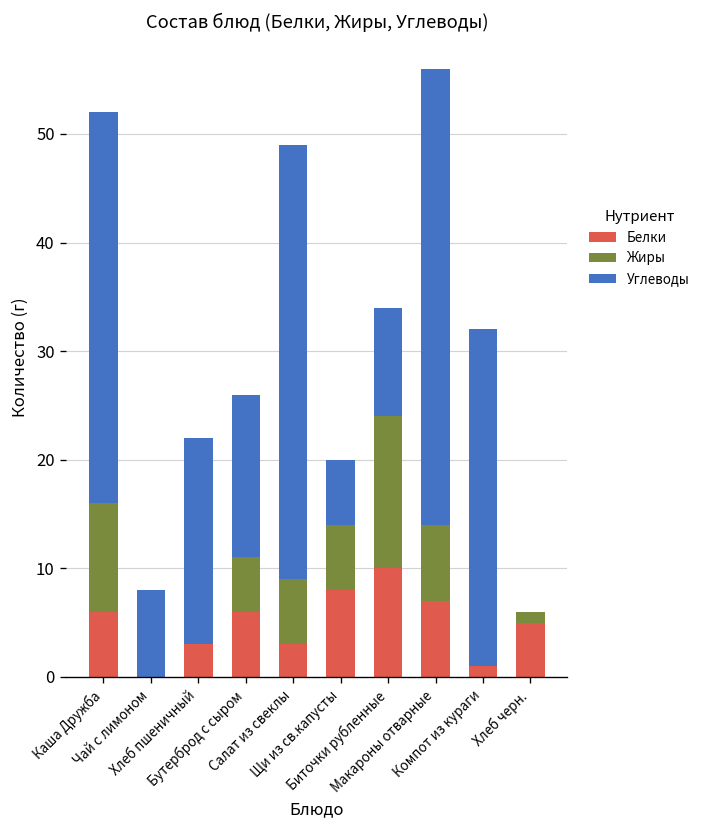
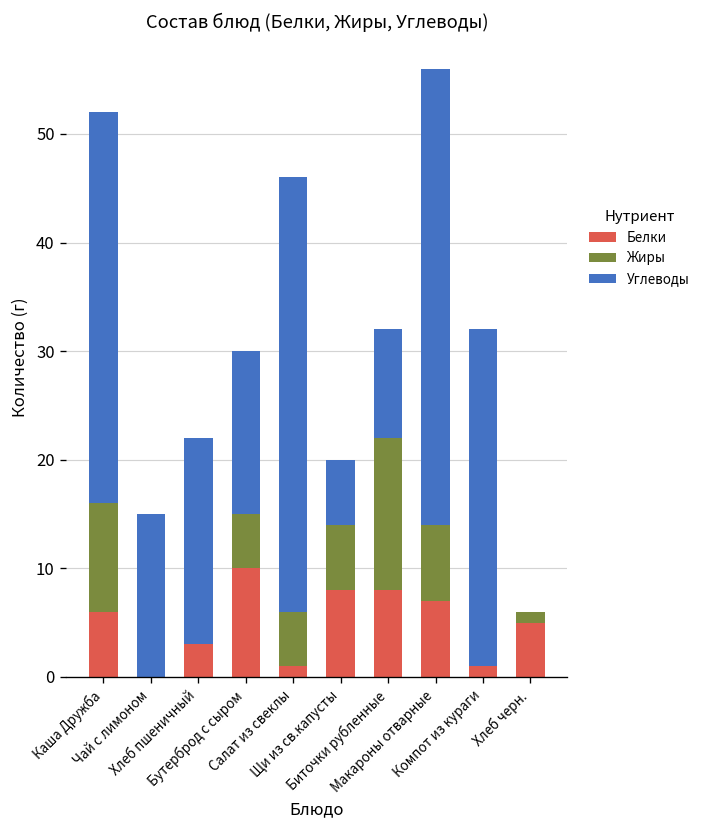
  {
    "Белки": {
      "Каша Дружба": 6,
      "Чай с лимоном": 0,
      "Хлеб пшеничный": 3,
-     "Бутерброд с сыром": 6,
-     "Салат из свеклы": 3,
+     "Бутерброд с сыром": 10,
+     "Салат из свеклы": 1,
      "Щи из св.капусты": 8,
-     "Биточки рубленные": 10,
+     "Биточки рубленные": 8,
      "Макароны отварные": 7,
      "Компот из кураги": 1,
      "Хлеб черн.": 5
    },
    "Жиры": {
      "Каша Дружба": 10,
      "Чай с лимоном": 0,
      "Хлеб пшеничный": 0,
      "Бутерброд с сыром": 5,
-     "Салат из свеклы": 6,
+     "Салат из свеклы": 5,
      "Щи из св.капусты": 6,
      "Биточки рубленные": 14,
      "Макароны отварные": 7,
      "Компот из кураги": 0,
      "Хлеб черн.": 1
    },
    "Углеводы": {
      "Каша Дружба": 36,
-     "Чай с лимоном": 8,
+     "Чай с лимоном": 15,
      "Хлеб пшеничный": 19,
      "Бутерброд с сыром": 15,
      "Салат из свеклы": 40,
      "Щи из св.капусты": 6,
      "Биточки рубленные": 10,
      "Макароны отварные": 42,
      "Компот из кураги": 31,
      "Хлеб черн.": 0
    }
  }
